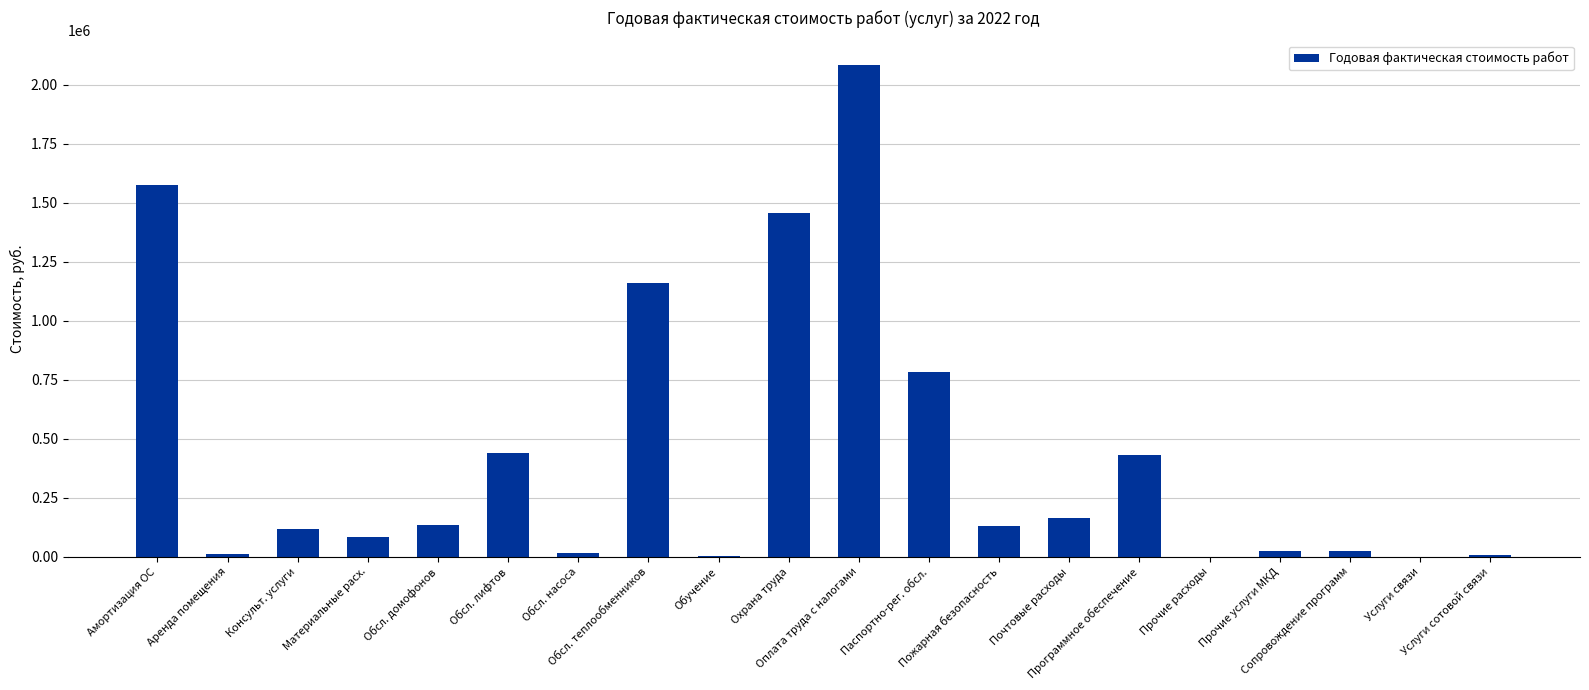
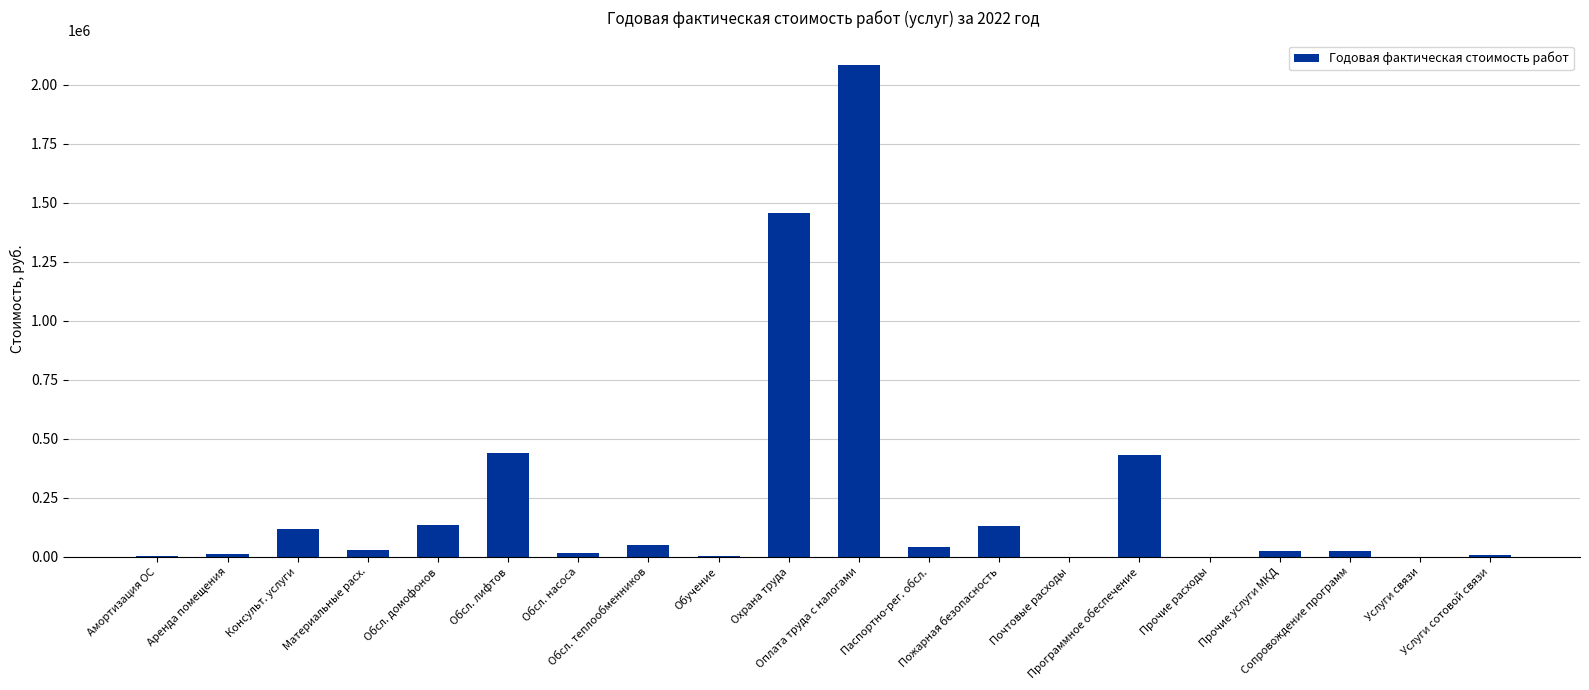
  {
-   "Амортизация ОС": 1580000,
+   "Амортизация ОС": 0,
    "Аренда помещения": 10000,
    "Консульт. услуги": 120000,
-   "Материальные расх.": 90000,
+   "Материальные расх.": 30000,
    "Обсл. домофонов": 130000,
    "Обсл. лифтов": 440000,
    "Обсл. насоса": 20000,
-   "Обсл. теплообменников": 1160000,
+   "Обсл. теплообменников": 50000,
    "Охрана труда": 1460000,
    "Оплата труда с налогами": 2080000,
-   "Паспортно-рег. обсл.": 780000,
+   "Паспортно-рег. обсл.": 40000,
    "Пожарная безопасность": 130000,
-   "Почтовые расходы": 160000,
+   "Почтовые расходы": 0,
    "Программное обеспечение": 430000,
    "Прочие услуги МКД": 20000,
    "Сопровождение программ": 30000
  }
